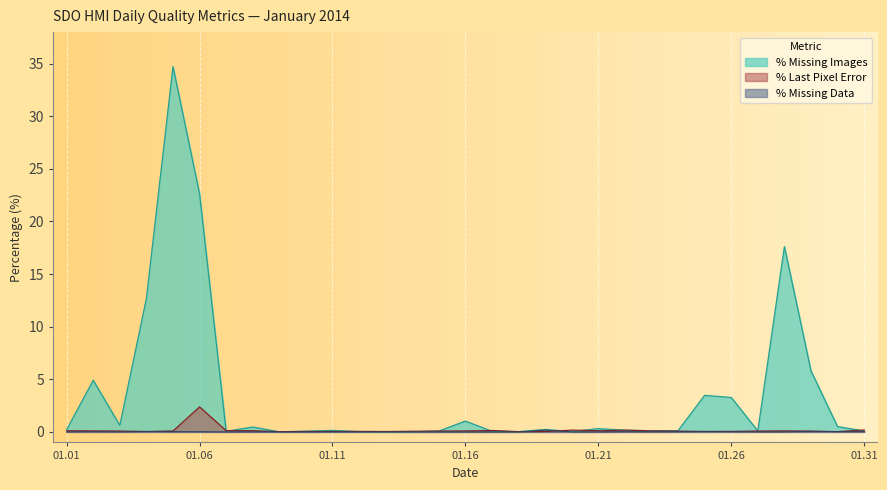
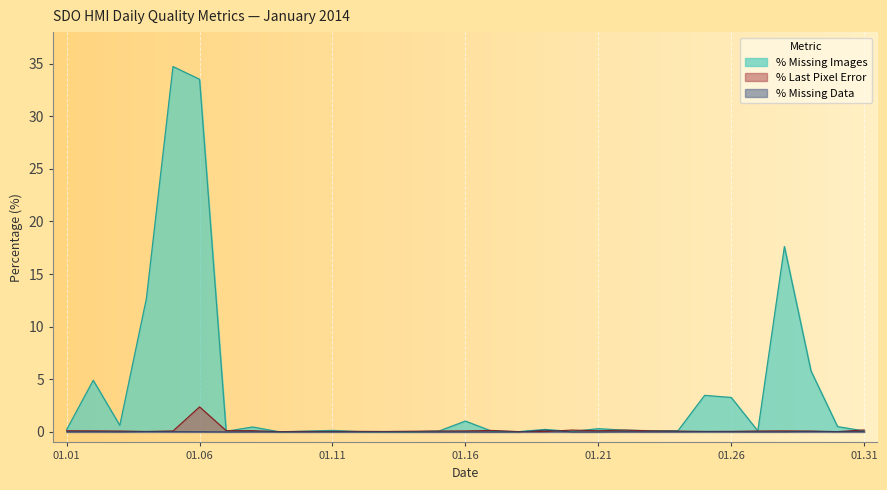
  {
    "% Missing Images": {
-     "01.06": 22.6,
+     "01.06": 33.5,
      "01.16": 1.0,
      "01.26": 3.3
    },
    "% Last Pixel Error": {
      "01.06": 2.4
    },
    "% Missing Data": {
      "01.06": 0.0
    }
  }
